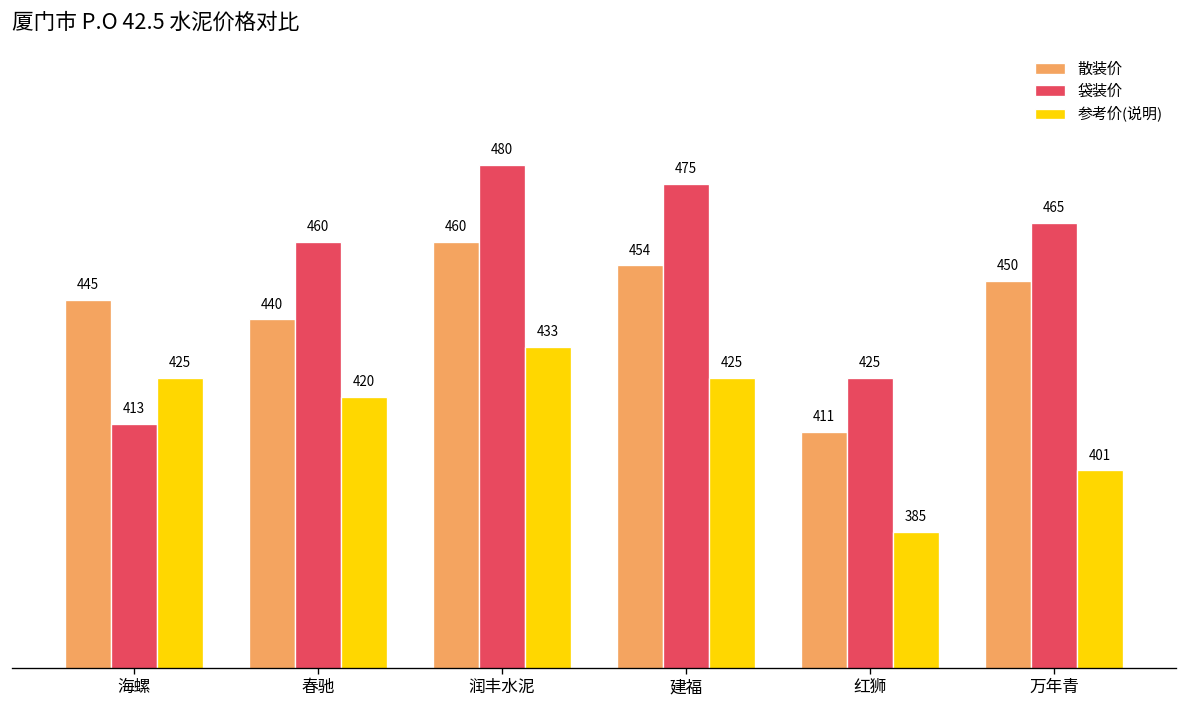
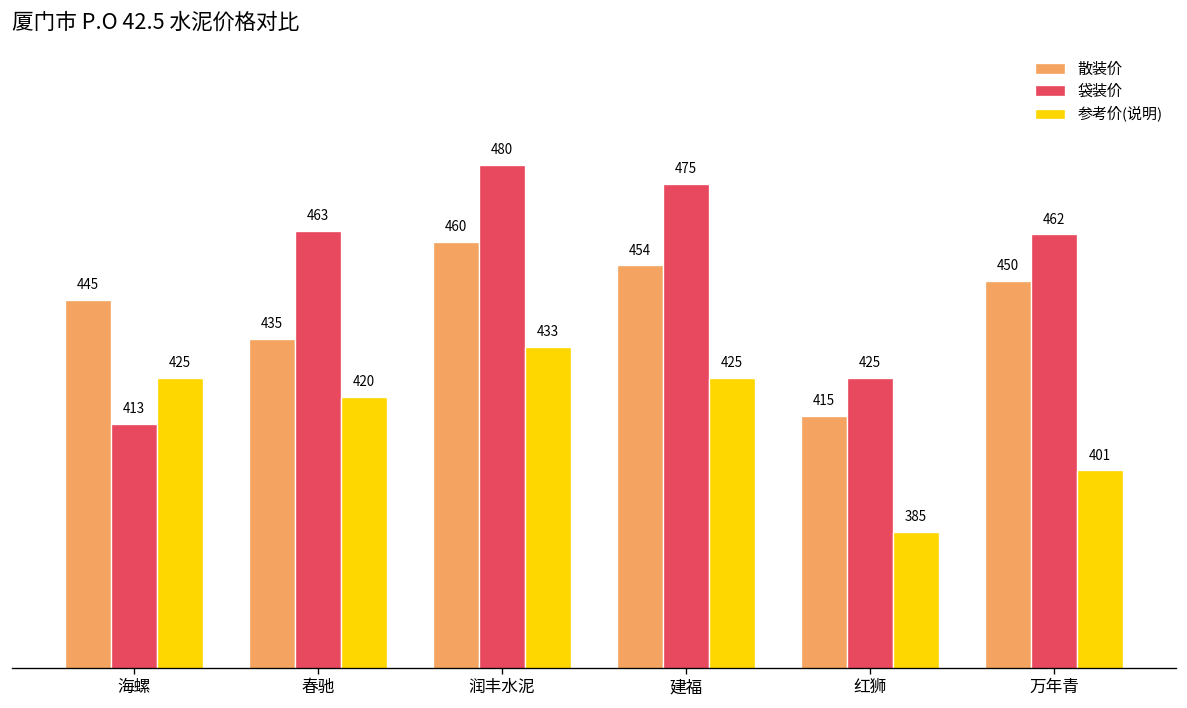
  {
    "散装价": {
      "海螺": 445,
-     "春驰": 440,
+     "春驰": 435,
      "润丰水泥": 460,
      "建福": 454,
-     "红狮": 411,
+     "红狮": 415,
      "万年青": 450
    },
    "袋装价": {
      "海螺": 413,
-     "春驰": 460,
+     "春驰": 463,
      "润丰水泥": 480,
      "建福": 475,
      "红狮": 425,
-     "万年青": 465
+     "万年青": 462
    },
    "参考价(说明)": {
      "海螺": 425,
      "春驰": 420,
      "润丰水泥": 433,
      "建福": 425,
      "红狮": 385,
      "万年青": 401
    }
  }
